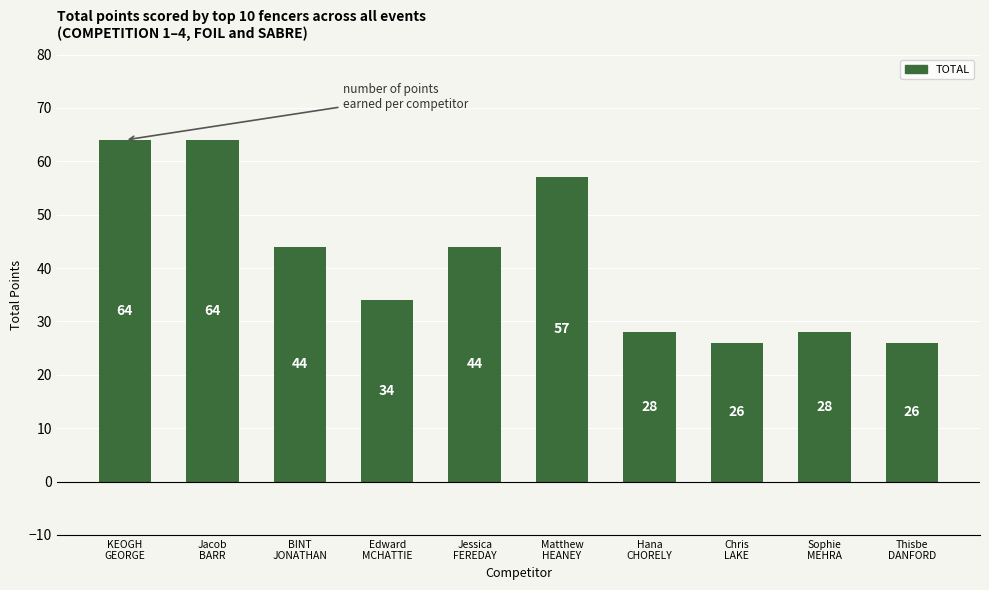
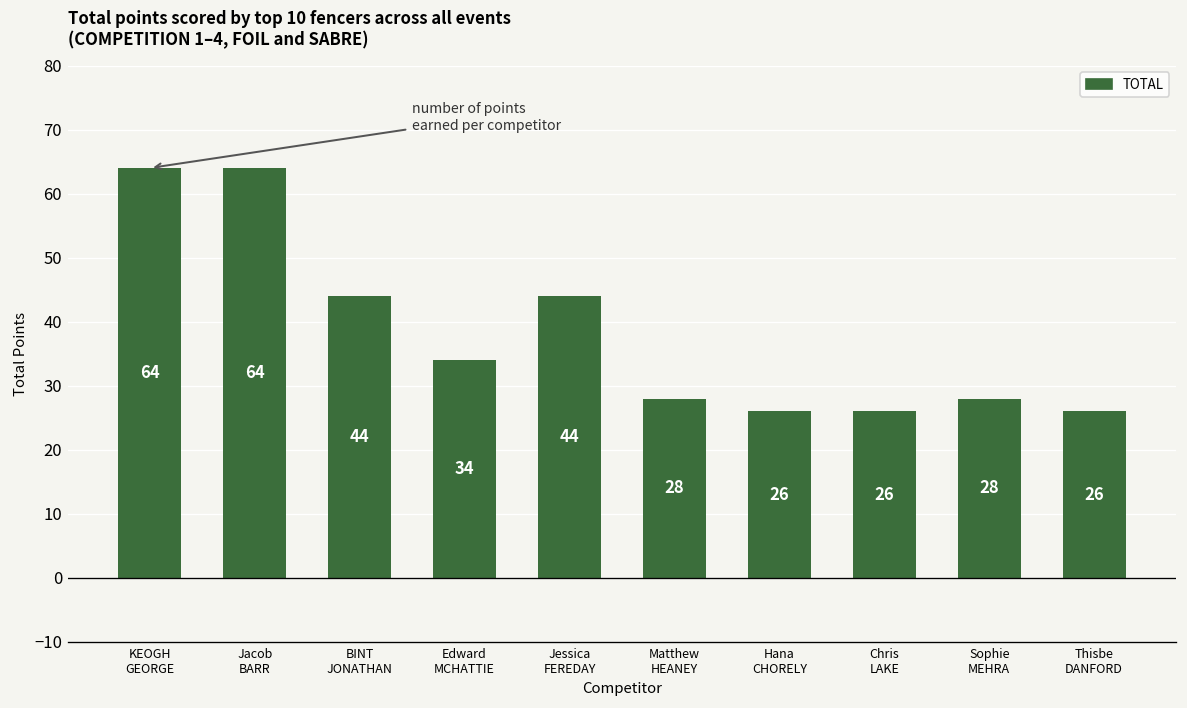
  {
    "KEOGH GEORGE": 64,
    "Jacob BARR": 64,
    "BINT JONATHAN": 44,
    "Edward MCHATTIE": 34,
    "Jessica FEREDAY": 44,
-   "Matthew HEANEY": 57,
-   "Hana CHORELY": 28,
+   "Matthew HEANEY": 28,
+   "Hana CHORELY": 26,
    "Chris LAKE": 26,
    "Sophie MEHRA": 28,
    "Thisbe DANFORD": 26
  }
